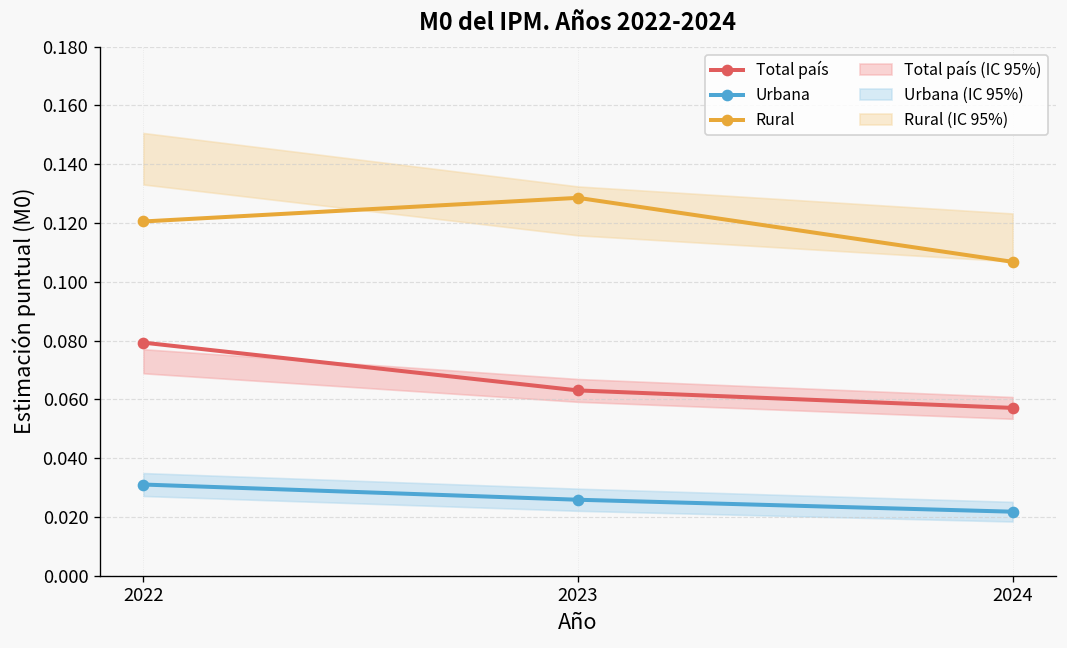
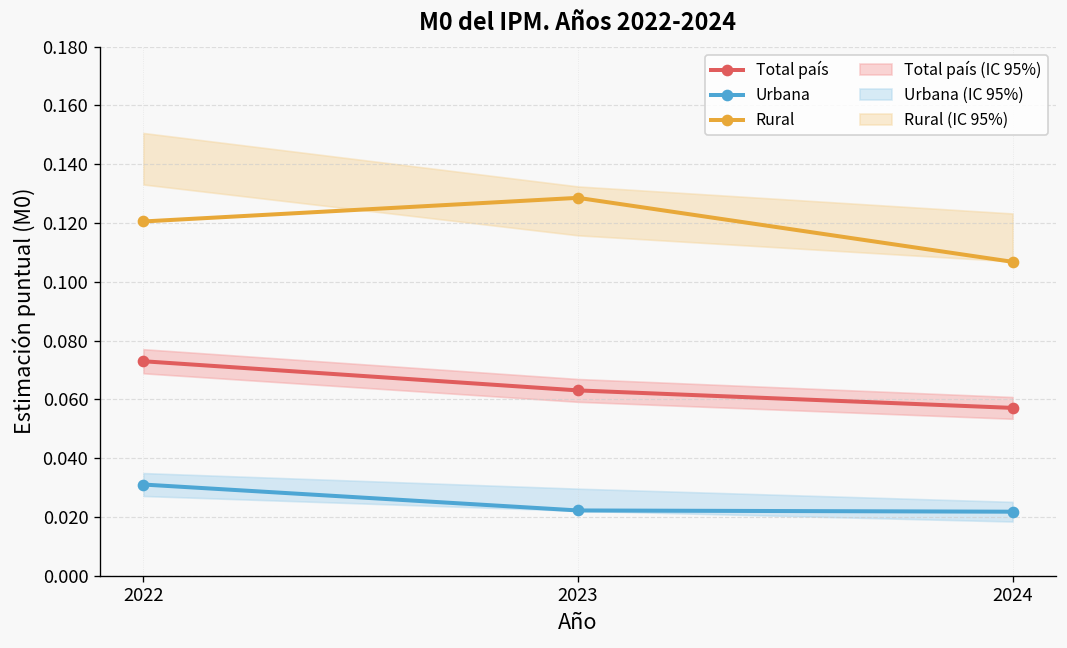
  {
    "Total país": {
-     "2022": 0.079,
+     "2022": 0.073,
      "2023": 0.063,
      "2024": 0.057
    },
    "Urbana": {
      "2022": 0.031,
-     "2023": 0.026,
+     "2023": 0.022,
      "2024": 0.022
    },
    "Rural": {
      "2022": 0.121,
      "2023": 0.129,
      "2024": 0.107
    }
  }
